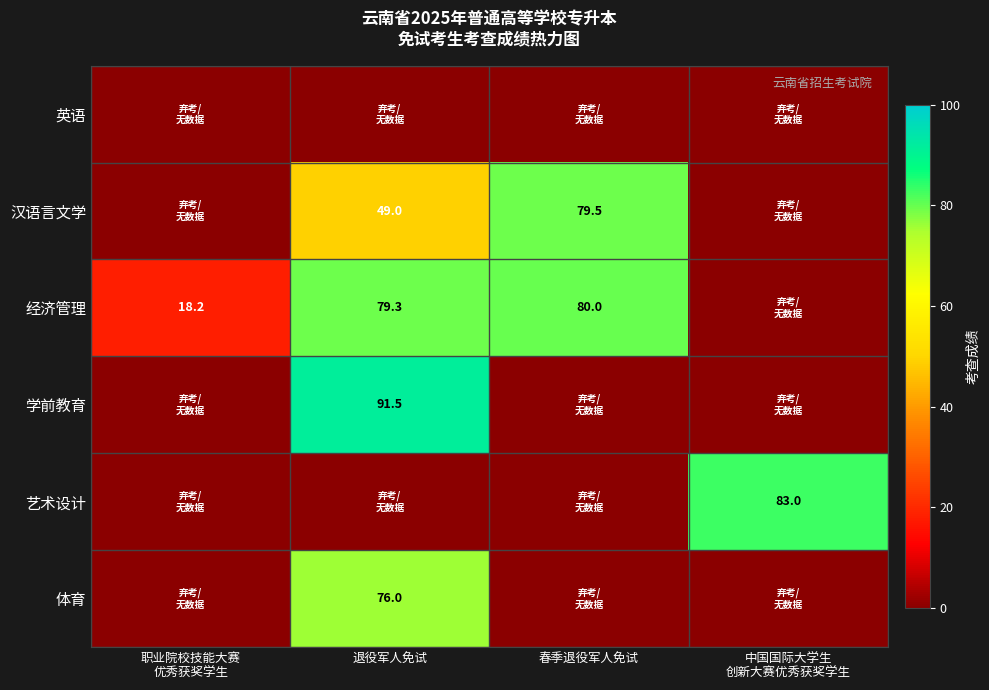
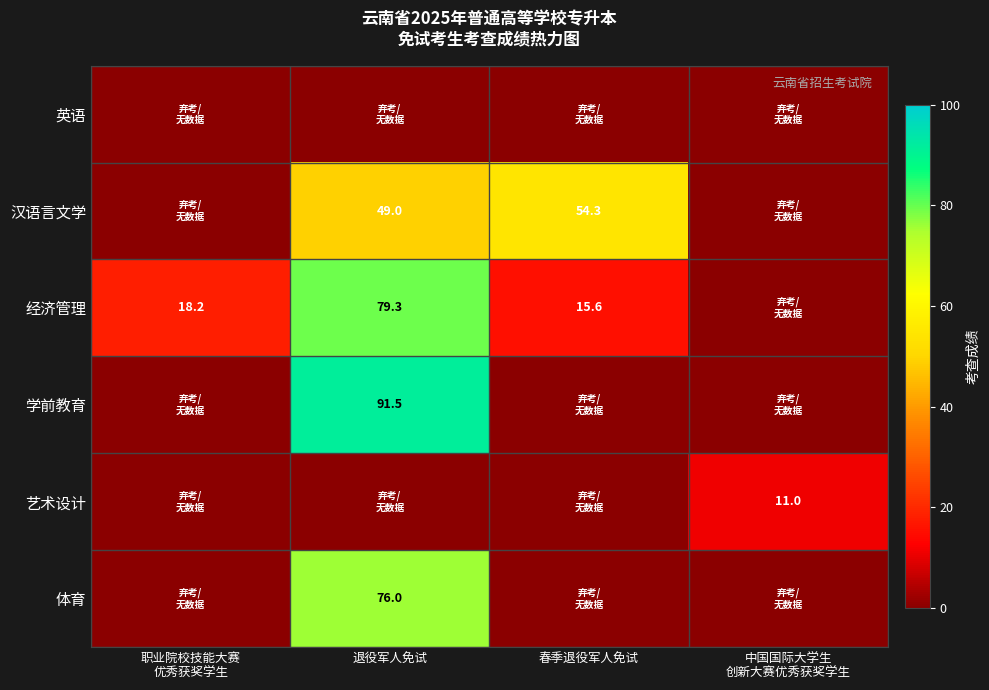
  {
    "汉语言文学": {
      "退役军人免试": 49.0,
-     "春季退役军人免试": 79.5
+     "春季退役军人免试": 54.3
    },
    "经济管理": {
      "职业院校技能大赛 优秀获奖学生": 18.2,
      "退役军人免试": 79.3,
-     "春季退役军人免试": 80.0
+     "春季退役军人免试": 15.6
    },
    "学前教育": {
      "退役军人免试": 91.5
    },
    "艺术设计": {
-     "中国国际大学生 创新大赛优秀获奖学生": 83.0
+     "中国国际大学生 创新大赛优秀获奖学生": 11.0
    },
    "体育": {
      "退役军人免试": 76.0
    }
  }
